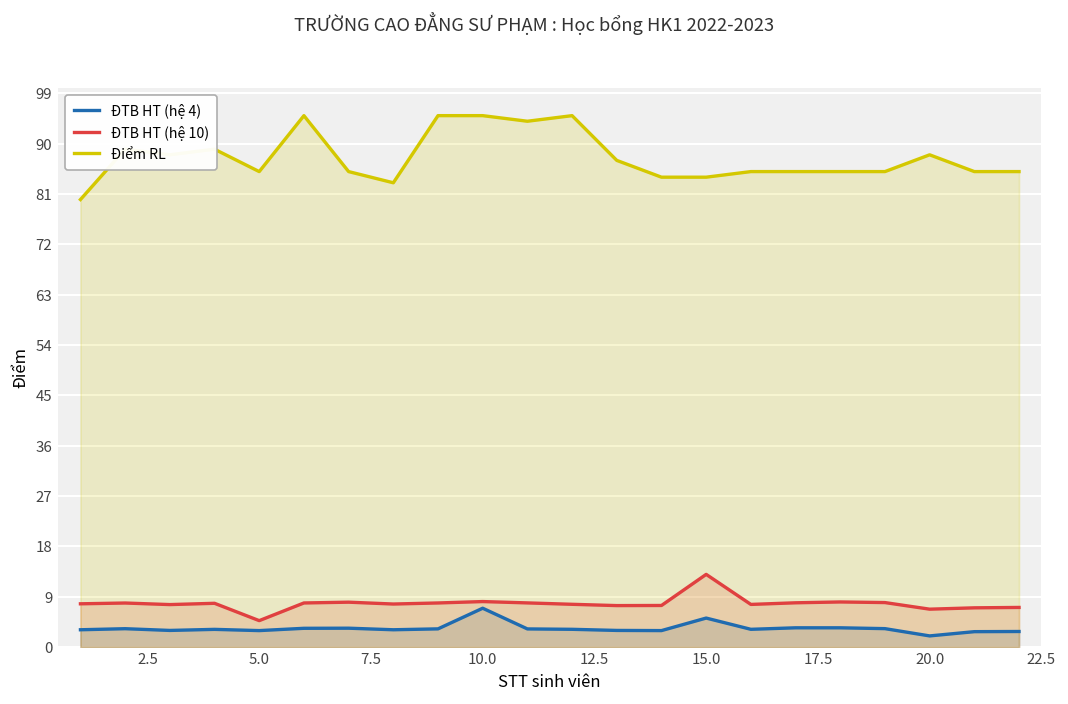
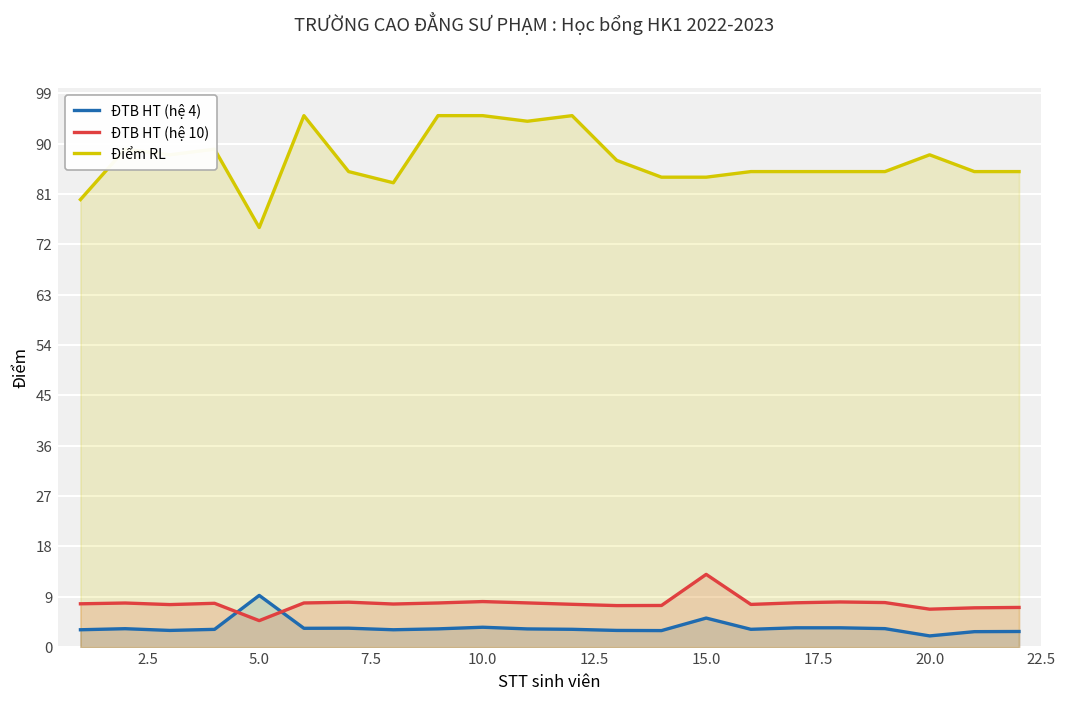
  {
    "ĐTB HT (hệ 4)": {
-     "5.0": 3,
-     "10.0": 7,
+     "5.0": 9,
+     "10.0": 4,
      "15.0": 5,
      "20.0": 2
    },
    "ĐTB HT (hệ 10)": {
      "5.0": 5,
      "10.0": 8,
      "15.0": 13,
      "20.0": 7
    },
    "Điểm RL": {
-     "5.0": 85,
+     "5.0": 75,
      "10.0": 95,
      "15.0": 84,
      "20.0": 88
    }
  }
